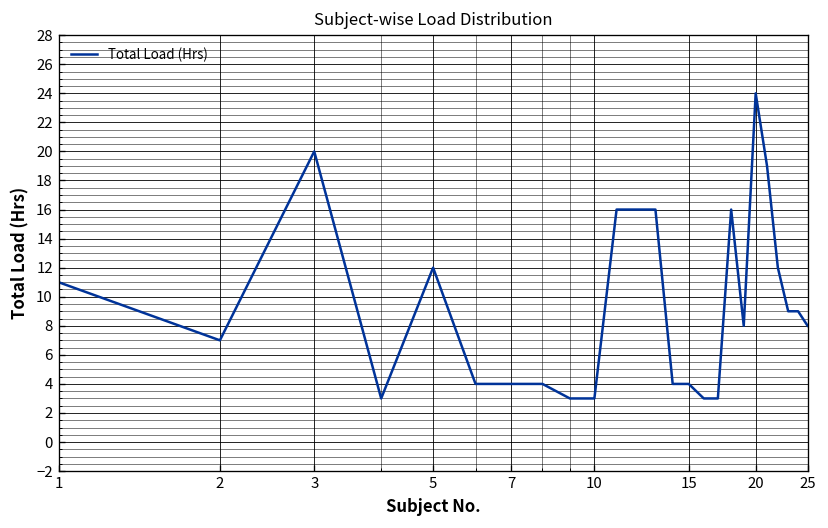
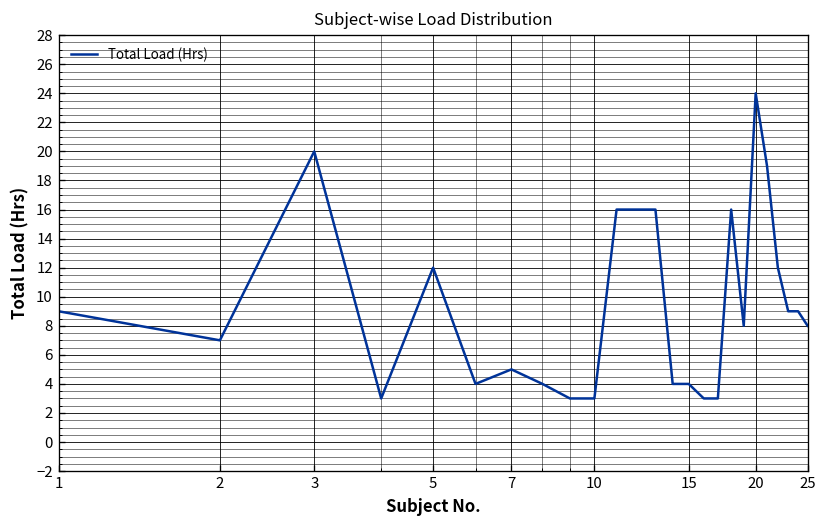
  {
-   "1": 11,
+   "1": 9,
    "2": 7,
    "3": 20,
    "5": 12,
-   "7": 4,
+   "7": 5,
    "10": 3,
    "15": 4,
    "20": 24,
    "25": 8
  }
